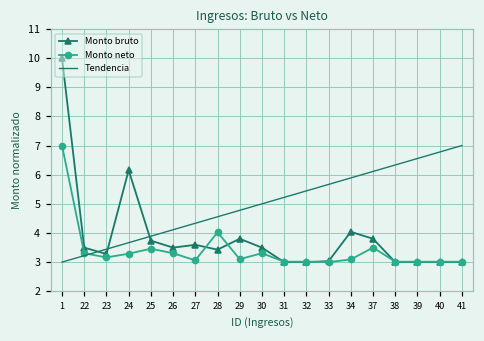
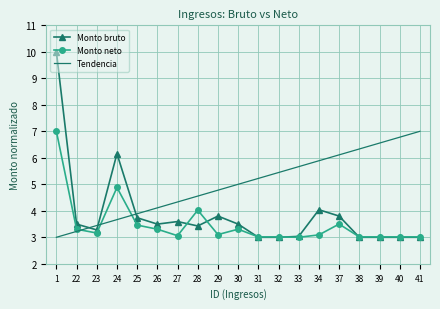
  {
    "Monto neto": {
      "1": 7.0,
      "23": 3.2,
-     "24": 3.3,
+     "24": 4.9,
      "25": 3.5,
      "26": 3.3,
      "27": 3.1,
      "28": 4.0,
      "29": 3.1,
      "30": 3.3,
      "34": 3.1,
      "37": 3.5
    }
  }
